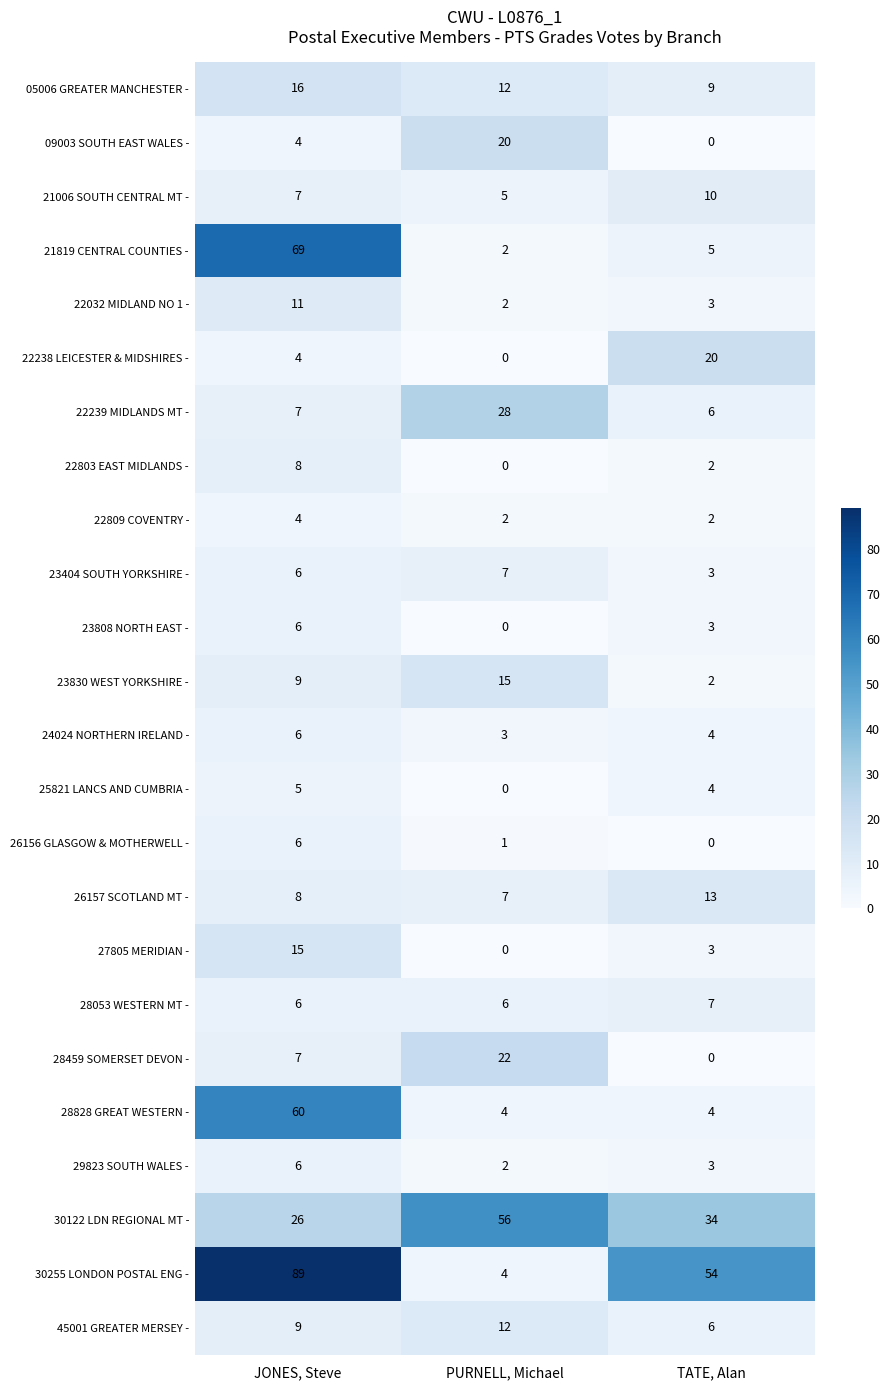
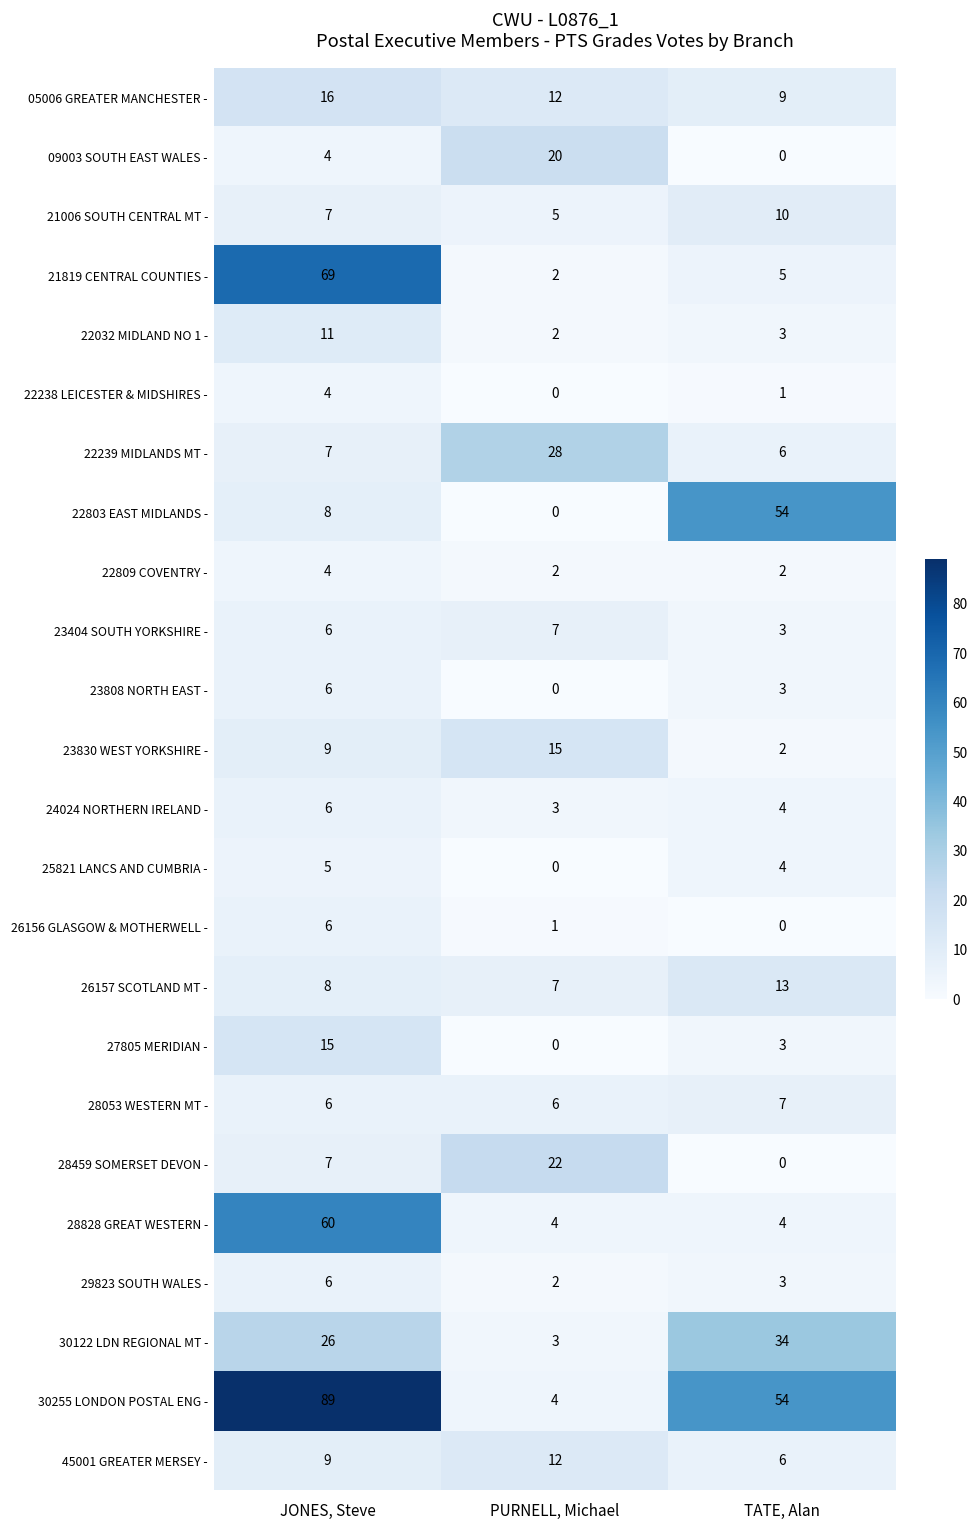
  {
    "05006 GREATER MANCHESTER -": {
      "JONES, Steve": 16,
      "PURNELL, Michael": 12,
      "TATE, Alan": 9
    },
    "09003 SOUTH EAST WALES -": {
      "JONES, Steve": 4,
      "PURNELL, Michael": 20,
      "TATE, Alan": 0
    },
    "21006 SOUTH CENTRAL MT -": {
      "JONES, Steve": 7,
      "PURNELL, Michael": 5,
      "TATE, Alan": 10
    },
    "21819 CENTRAL COUNTIES -": {
      "JONES, Steve": 69,
      "PURNELL, Michael": 2,
      "TATE, Alan": 5
    },
    "22032 MIDLAND NO 1 -": {
      "JONES, Steve": 11,
      "PURNELL, Michael": 2,
      "TATE, Alan": 3
    },
    "22238 LEICESTER & MIDSHIRES -": {
      "JONES, Steve": 4,
      "PURNELL, Michael": 0,
-     "TATE, Alan": 20
+     "TATE, Alan": 1
    },
    "22239 MIDLANDS MT -": {
      "JONES, Steve": 7,
      "PURNELL, Michael": 28,
      "TATE, Alan": 6
    },
    "22803 EAST MIDLANDS -": {
      "JONES, Steve": 8,
      "PURNELL, Michael": 0,
-     "TATE, Alan": 2
+     "TATE, Alan": 54
    },
    "22809 COVENTRY -": {
      "JONES, Steve": 4,
      "PURNELL, Michael": 2,
      "TATE, Alan": 2
    },
    "23404 SOUTH YORKSHIRE -": {
      "JONES, Steve": 6,
      "PURNELL, Michael": 7,
      "TATE, Alan": 3
    },
    "23808 NORTH EAST -": {
      "JONES, Steve": 6,
      "PURNELL, Michael": 0,
      "TATE, Alan": 3
    },
    "23830 WEST YORKSHIRE -": {
      "JONES, Steve": 9,
      "PURNELL, Michael": 15,
      "TATE, Alan": 2
    },
    "24024 NORTHERN IRELAND -": {
      "JONES, Steve": 6,
      "PURNELL, Michael": 3,
      "TATE, Alan": 4
    },
    "25821 LANCS AND CUMBRIA -": {
      "JONES, Steve": 5,
      "PURNELL, Michael": 0,
      "TATE, Alan": 4
    },
    "26156 GLASGOW & MOTHERWELL -": {
      "JONES, Steve": 6,
      "PURNELL, Michael": 1,
      "TATE, Alan": 0
    },
    "26157 SCOTLAND MT -": {
      "JONES, Steve": 8,
      "PURNELL, Michael": 7,
      "TATE, Alan": 13
    },
    "27805 MERIDIAN -": {
      "JONES, Steve": 15,
      "PURNELL, Michael": 0,
      "TATE, Alan": 3
    },
    "28053 WESTERN MT -": {
      "JONES, Steve": 6,
      "PURNELL, Michael": 6,
      "TATE, Alan": 7
    },
    "28459 SOMERSET DEVON -": {
      "JONES, Steve": 7,
      "PURNELL, Michael": 22,
      "TATE, Alan": 0
    },
    "28828 GREAT WESTERN -": {
      "JONES, Steve": 60,
      "PURNELL, Michael": 4,
      "TATE, Alan": 4
    },
    "29823 SOUTH WALES -": {
      "JONES, Steve": 6,
      "PURNELL, Michael": 2,
      "TATE, Alan": 3
    },
    "30122 LDN REGIONAL MT -": {
      "JONES, Steve": 26,
-     "PURNELL, Michael": 56,
+     "PURNELL, Michael": 3,
      "TATE, Alan": 34
    },
    "30255 LONDON POSTAL ENG -": {
      "JONES, Steve": 89,
      "PURNELL, Michael": 4,
      "TATE, Alan": 54
    },
    "45001 GREATER MERSEY -": {
      "JONES, Steve": 9,
      "PURNELL, Michael": 12,
      "TATE, Alan": 6
    }
  }
